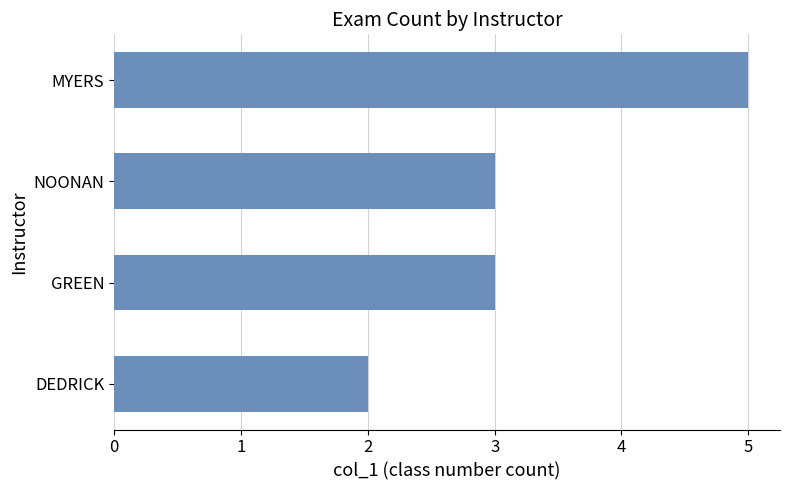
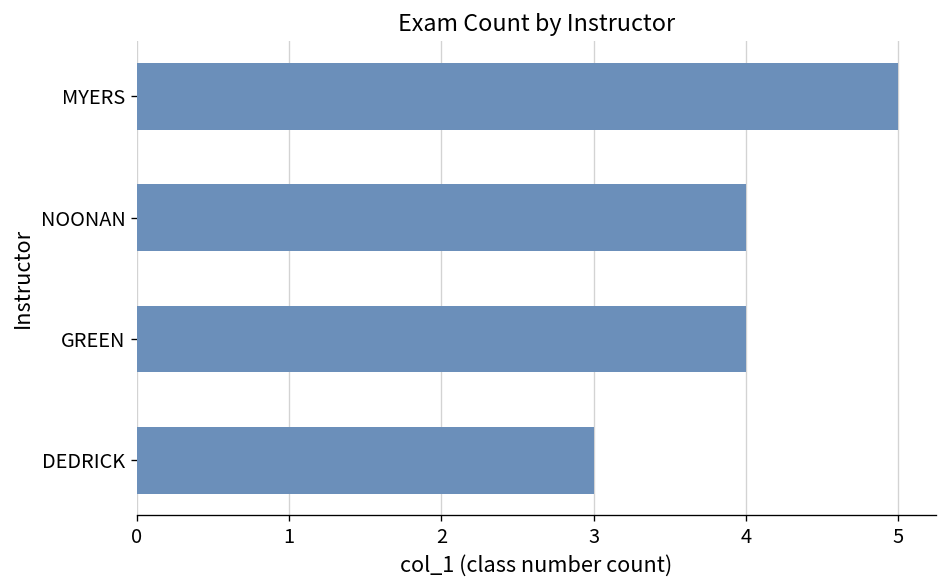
  {
    "MYERS": 5,
-   "NOONAN": 3,
-   "GREEN": 3,
-   "DEDRICK": 2
+   "NOONAN": 4,
+   "GREEN": 4,
+   "DEDRICK": 3
  }
